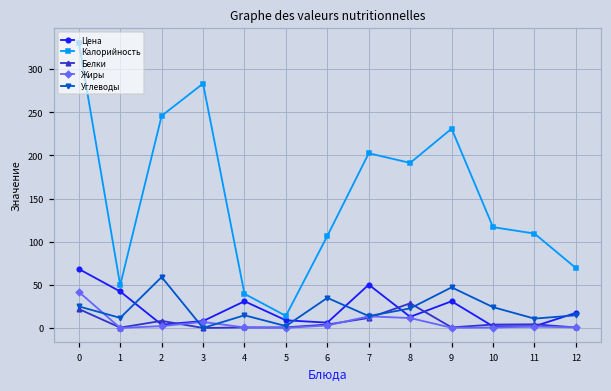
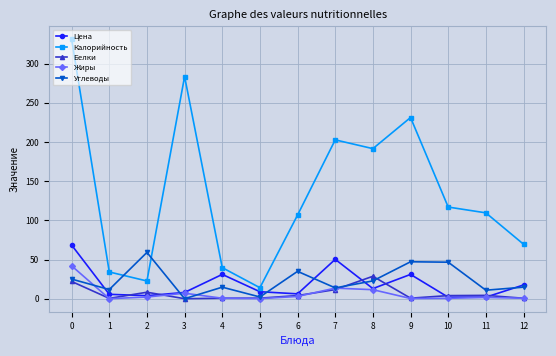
  {
    "Цена": {
      "0": 70,
-     "1": 40,
+     "1": 10,
      "4": 30,
      "5": 10,
      "7": 50,
      "9": 30
    },
    "Калорийность": {
-     "1": 50,
-     "2": 250,
+     "1": 30,
+     "2": 20,
      "3": 280,
      "4": 40,
      "5": 10,
      "6": 110,
      "7": 200,
      "8": 190,
      "9": 230,
      "10": 120,
      "11": 110,
      "12": 70
    },
    "Белки": {
      "2": 10,
      "8": 30
    },
    "Жиры": {
      "0": 40
    },
    "Углеводы": {
      "1": 10,
      "2": 60,
      "4": 10,
      "6": 30,
      "8": 20,
      "9": 50,
-     "10": 20,
+     "10": 50,
      "11": 10
    }
  }
